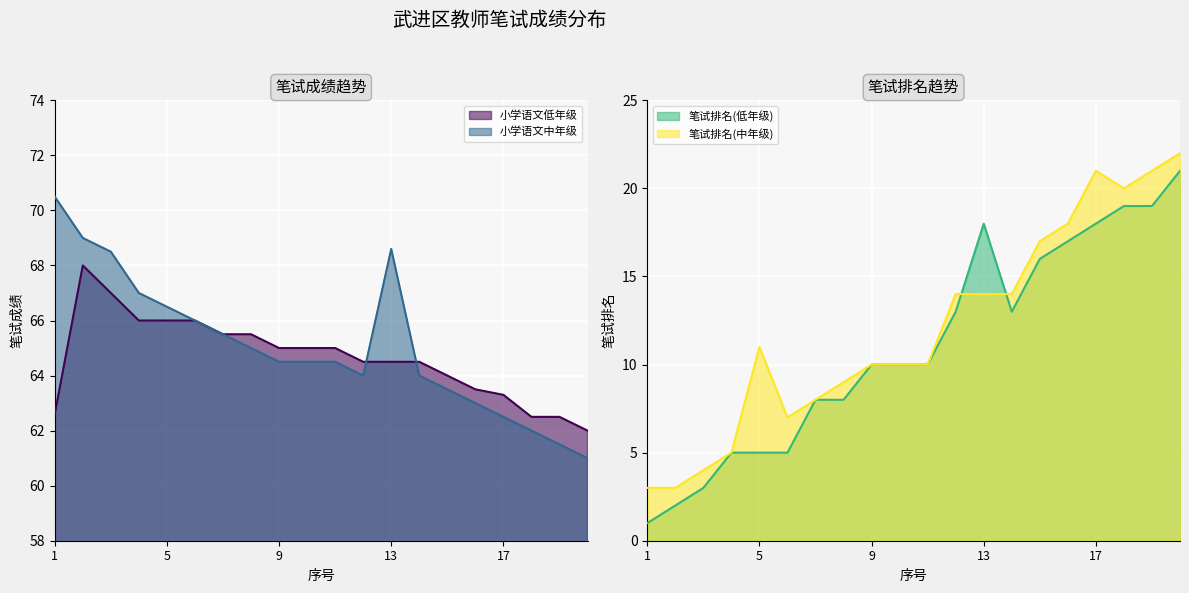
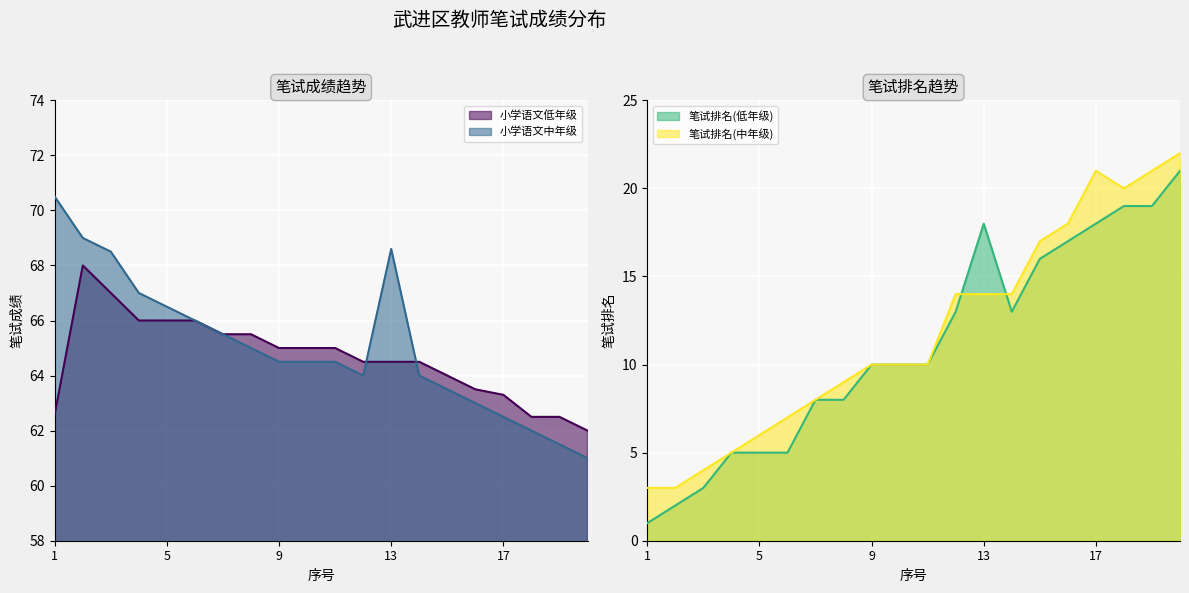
  {
    "笔试成绩趋势": {
      "小学语文低年级": {
        "1": 62.6,
        "5": 66.0,
        "9": 65.0,
        "13": 64.5,
        "17": 63.3
      },
      "小学语文中年级": {
        "1": 70.5,
        "5": 66.5,
        "9": 64.5,
        "13": 68.6,
        "17": 62.5
      }
    },
    "笔试排名趋势": {
      "笔试排名(低年级)": {
        "1": 1,
        "5": 5,
        "13": 18,
        "17": 18
      },
      "笔试排名(中年级)": {
        "1": 3,
-       "5": 11,
+       "5": 6,
        "13": 14,
        "17": 21
      }
    }
  }
